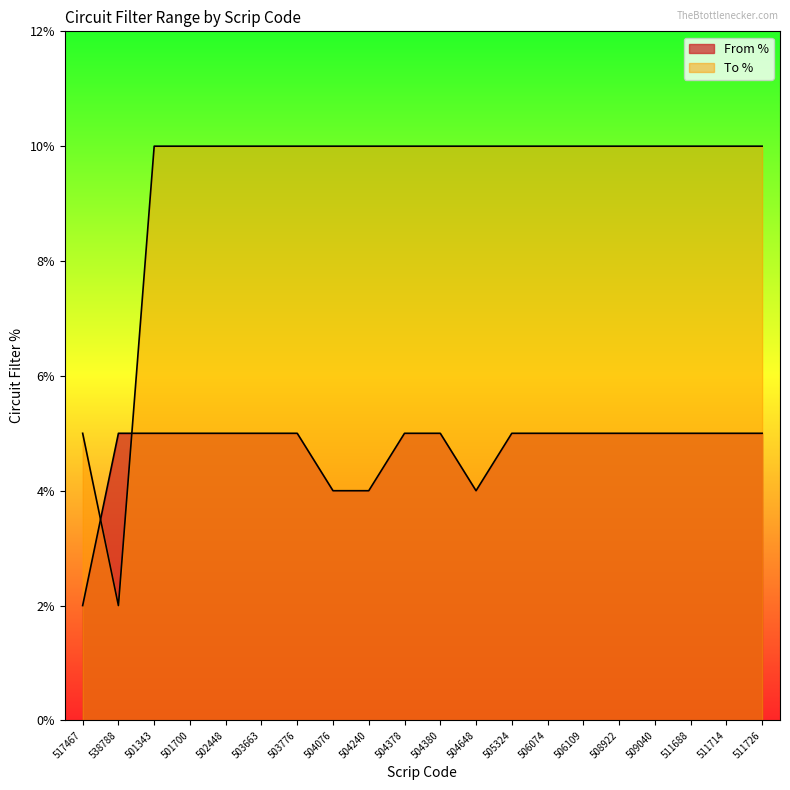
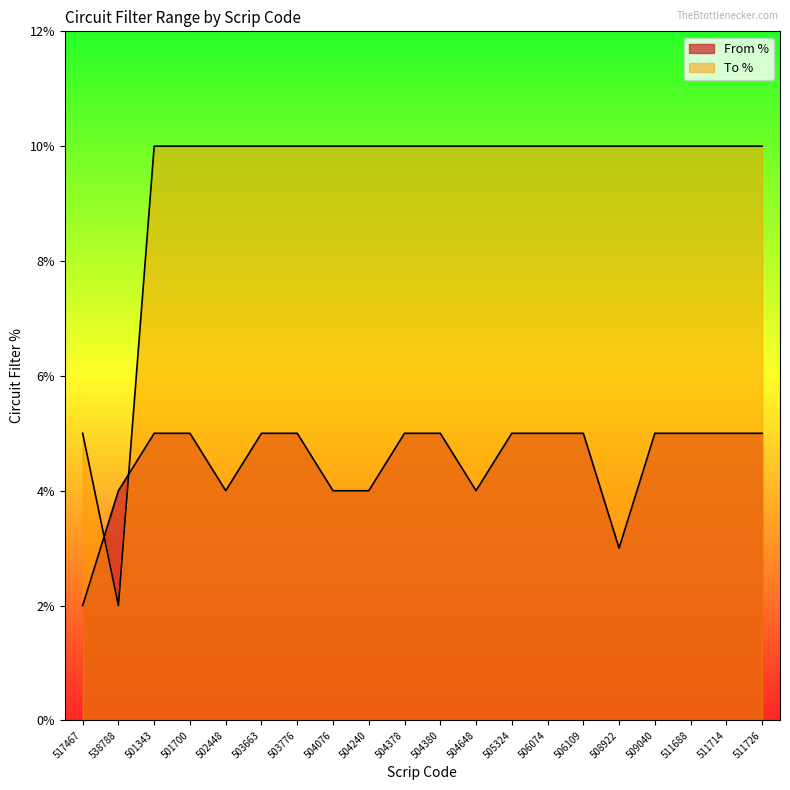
  {
    "From %": {
      "517467": "2%",
-     "538788": "5%",
+     "538788": "4%",
      "501343": "5%",
      "501700": "5%",
-     "502448": "5%",
+     "502448": "4%",
      "503663": "5%",
      "503776": "5%",
      "504076": "4%",
      "504240": "4%",
      "504378": "5%",
      "504380": "5%",
      "504648": "4%",
      "505324": "5%",
      "506074": "5%",
      "506109": "5%",
-     "508922": "5%",
+     "508922": "3%",
      "509040": "5%",
      "511688": "5%",
      "511714": "5%",
      "511726": "5%"
    },
    "To %": {
      "517467": "5%",
      "538788": "2%",
      "501343": "10%",
      "501700": "10%",
      "502448": "10%",
      "503663": "10%",
      "503776": "10%",
      "504076": "10%",
      "504240": "10%",
      "504378": "10%",
      "504380": "10%",
      "504648": "10%",
      "505324": "10%",
      "506074": "10%",
      "506109": "10%",
      "508922": "10%",
      "509040": "10%",
      "511688": "10%",
      "511714": "10%",
      "511726": "10%"
    }
  }
